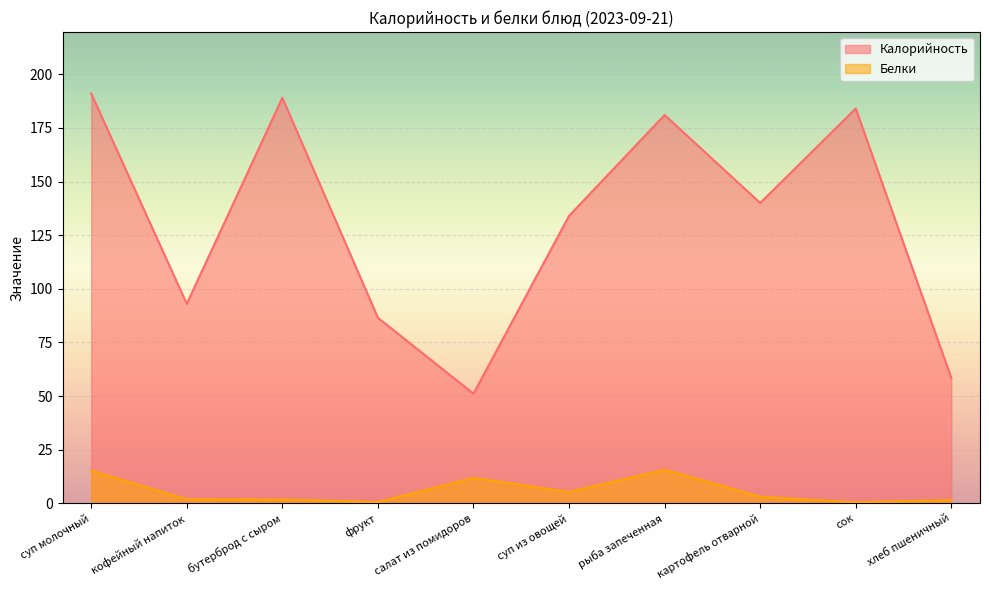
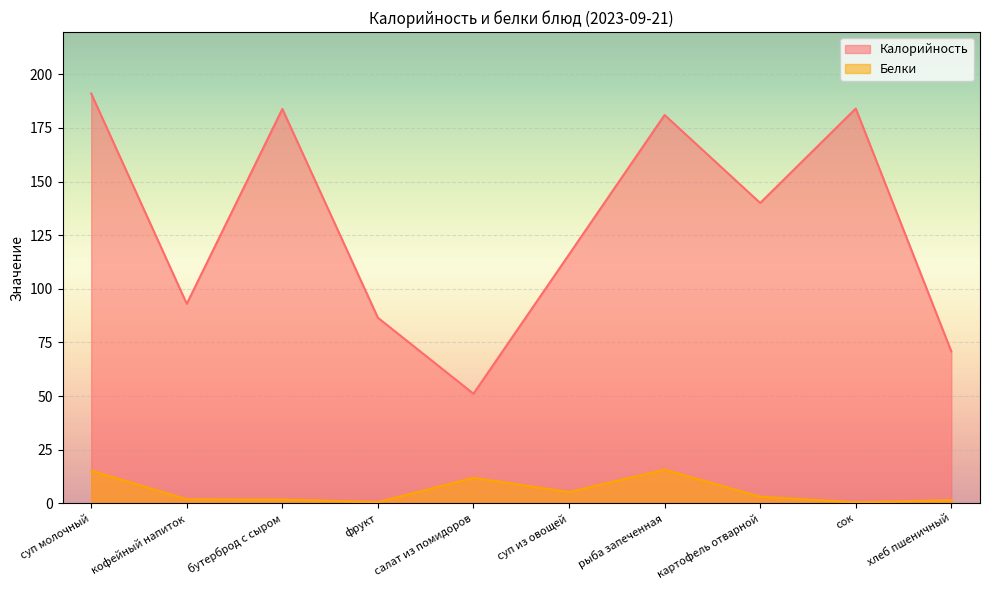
  {
    "Калорийность": {
      "суп молочный": 191,
      "кофейный напиток": 93,
-     "бутерброд с сыром": 189,
+     "бутерброд с сыром": 184,
      "фрукт": 87,
      "салат из помидоров": 51,
-     "суп из овощей": 134,
+     "суп из овощей": 116,
      "рыба запеченная": 181,
      "картофель отварной": 140,
      "сок": 184,
-     "хлеб пшеничный": 58
+     "хлеб пшеничный": 71
    },
    "Белки": {
      "суп молочный": 15,
      "кофейный напиток": 2,
      "бутерброд с сыром": 2,
      "фрукт": 1,
      "салат из помидоров": 12,
      "суп из овощей": 5,
      "рыба запеченная": 16,
      "картофель отварной": 3,
      "сок": 1,
      "хлеб пшеничный": 2
    }
  }
